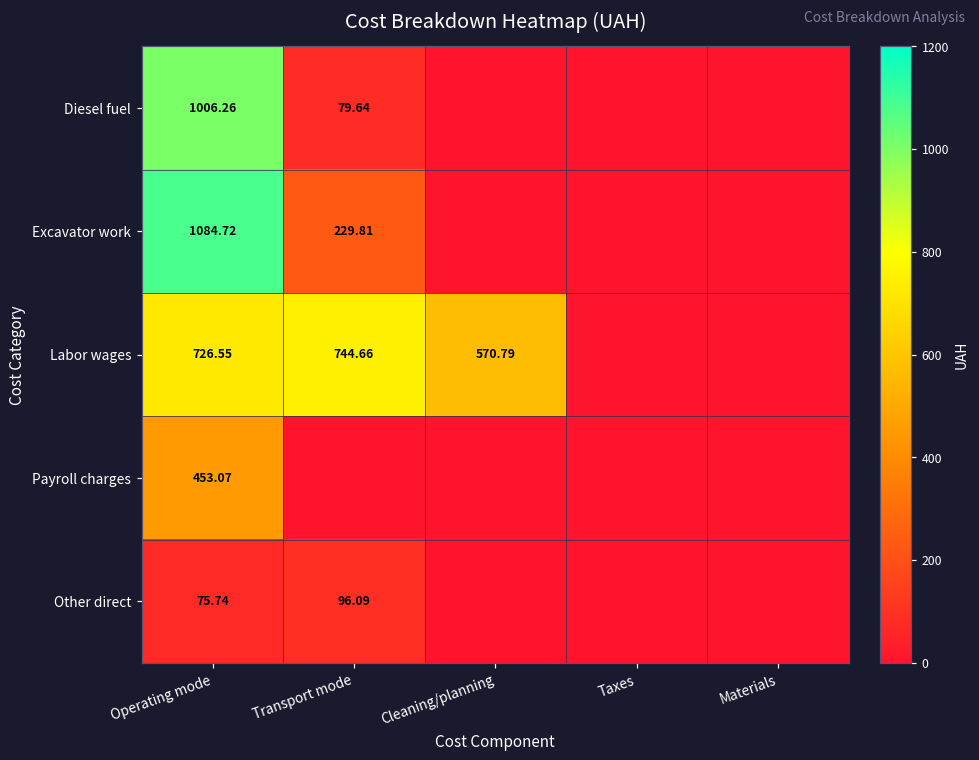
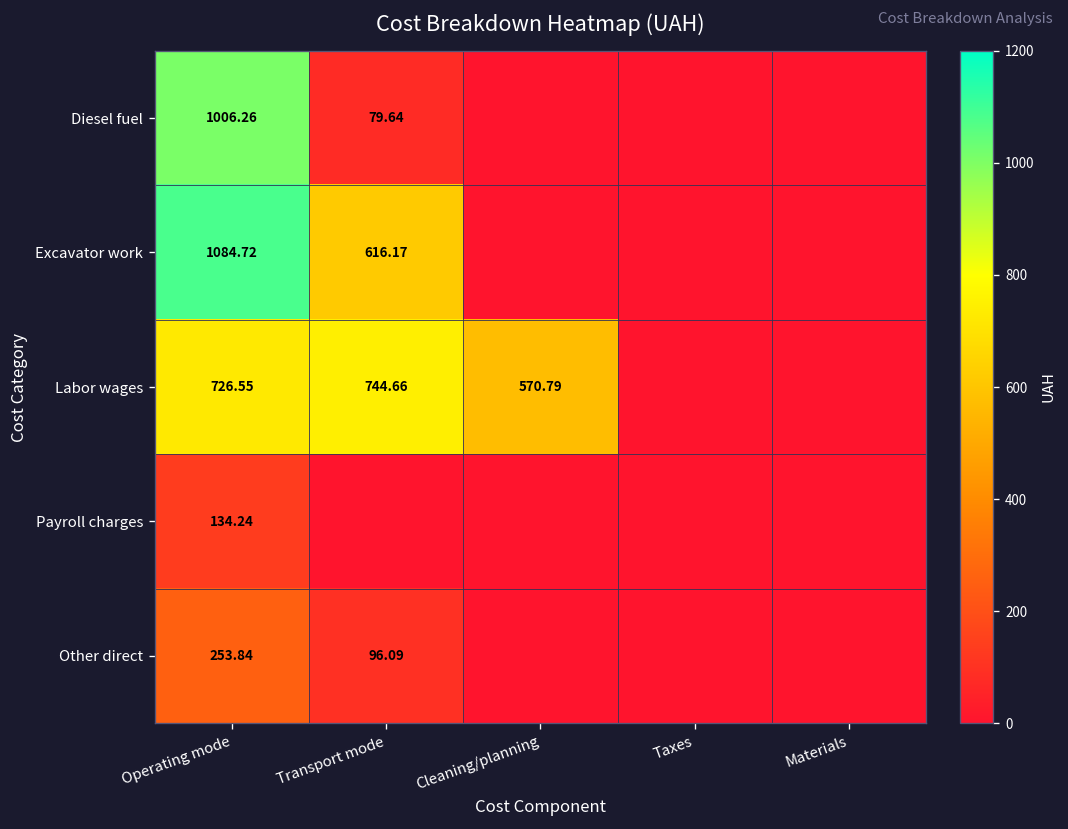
  {
    "Diesel fuel": {
      "Operating mode": 1006.26,
      "Transport mode": 79.64
    },
    "Excavator work": {
      "Operating mode": 1084.72,
-     "Transport mode": 229.81
+     "Transport mode": 616.17
    },
    "Labor wages": {
      "Operating mode": 726.55,
      "Transport mode": 744.66,
      "Cleaning/planning": 570.79
    },
    "Payroll charges": {
-     "Operating mode": 453.07
+     "Operating mode": 134.24
    },
    "Other direct": {
-     "Operating mode": 75.74,
+     "Operating mode": 253.84,
      "Transport mode": 96.09
    }
  }
